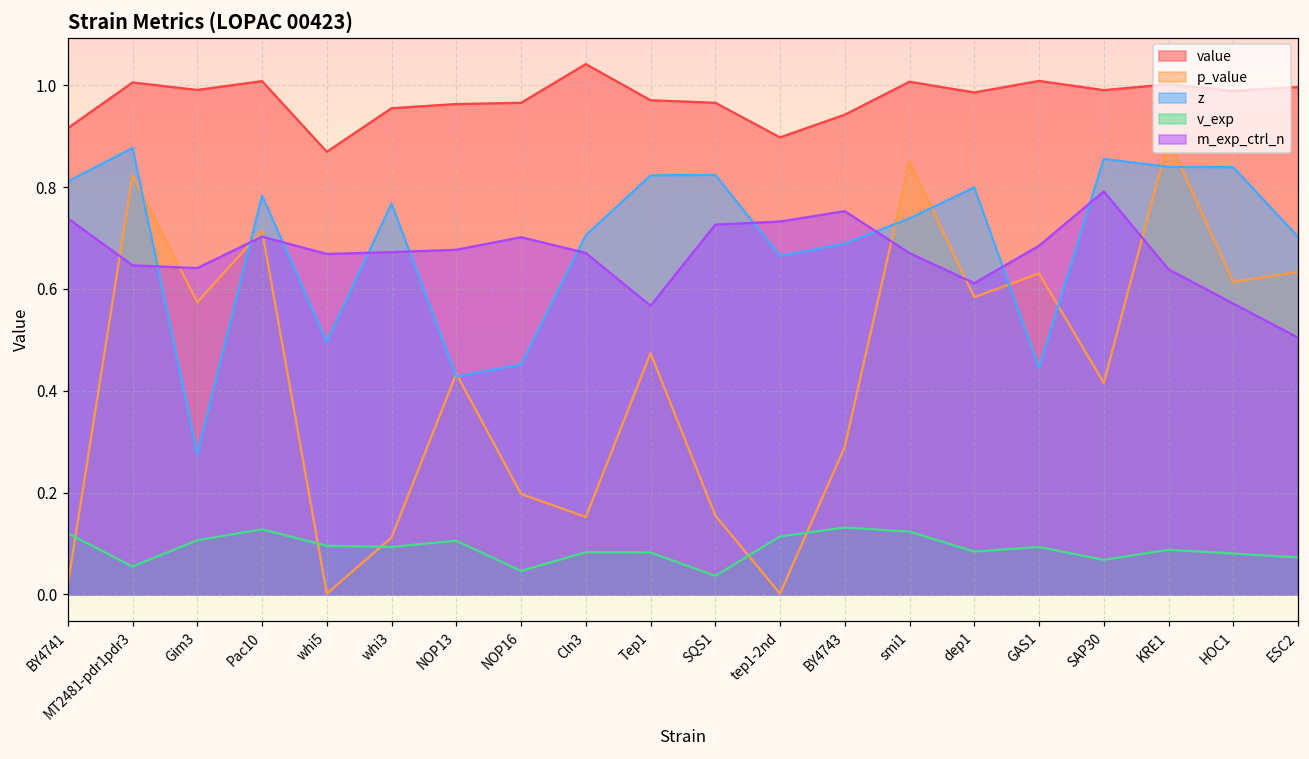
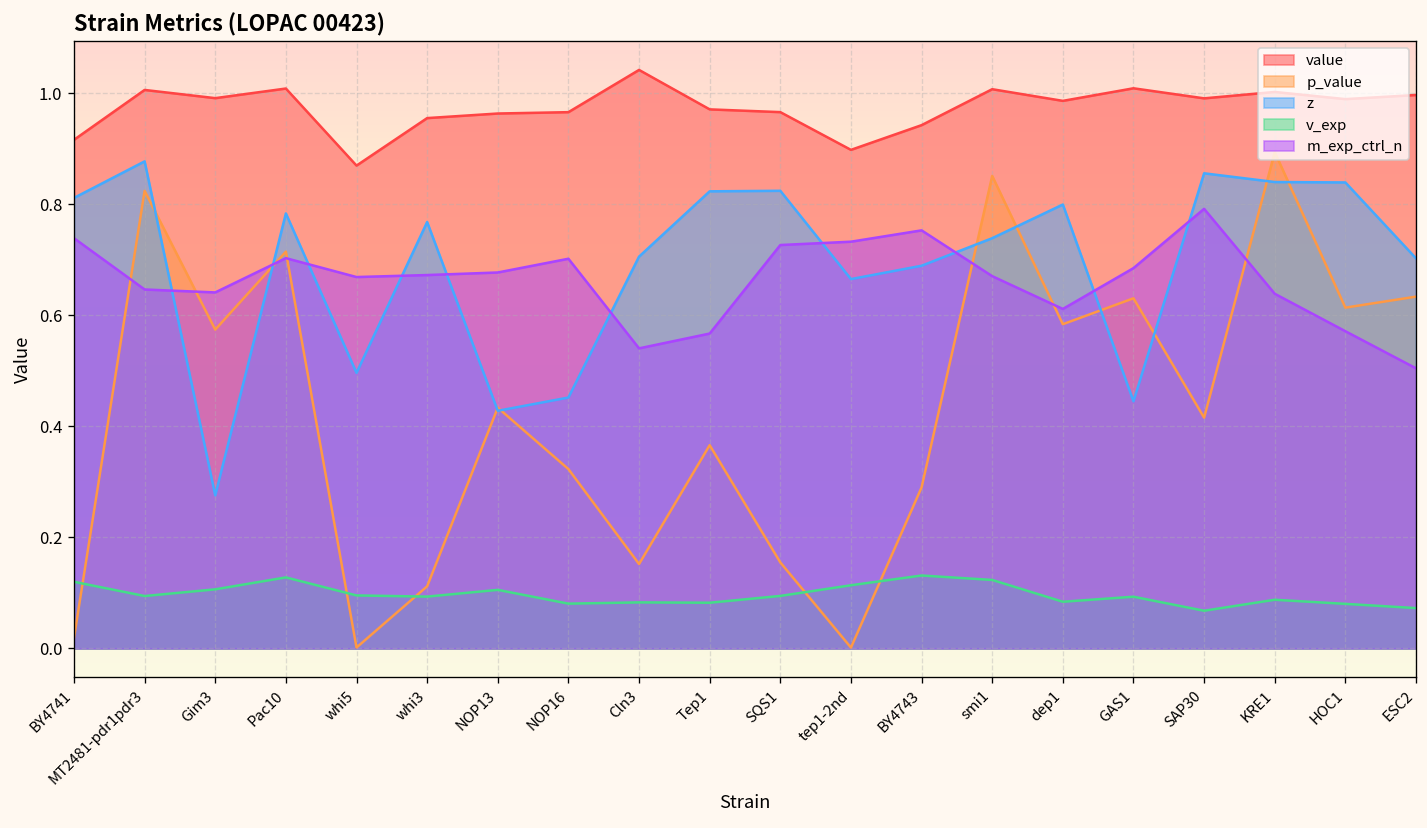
  {
    "value": {
      "BY4741": 0.92,
      "MT2481-pdr1pdr3": 1.01,
      "Gim3": 0.99,
      "Pac10": 1.01,
      "whi5": 0.87,
      "whi3": 0.95,
      "NOP13": 0.96,
      "NOP16": 0.97,
      "Cln3": 1.04,
      "Tep1": 0.97,
      "SQS1": 0.97,
      "tep1-2nd": 0.90,
      "BY4743": 0.94,
      "smi1": 1.01,
      "dep1": 0.99,
      "GAS1": 1.01,
      "SAP30": 0.99,
      "ESC2": 1.00
    },
    "p_value": {
      "BY4741": 0.02,
      "MT2481-pdr1pdr3": 0.82,
      "Gim3": 0.57,
      "Pac10": 0.71,
      "whi5": 0.00,
      "whi3": 0.11,
      "NOP13": 0.43,
-     "NOP16": 0.20,
+     "NOP16": 0.32,
      "Cln3": 0.15,
-     "Tep1": 0.47,
+     "Tep1": 0.37,
      "SQS1": 0.15,
      "tep1-2nd": 0.00,
      "BY4743": 0.29,
      "smi1": 0.85,
      "dep1": 0.58,
      "GAS1": 0.63,
      "SAP30": 0.42,
      "HOC1": 0.61,
      "ESC2": 0.63
    },
    "z": {
      "BY4741": 0.81,
      "MT2481-pdr1pdr3": 0.88,
      "Gim3": 0.28,
      "Pac10": 0.78,
      "whi5": 0.50,
      "whi3": 0.77,
      "NOP13": 0.43,
      "NOP16": 0.45,
      "Cln3": 0.71,
      "Tep1": 0.82,
      "SQS1": 0.82,
      "tep1-2nd": 0.67,
      "BY4743": 0.69,
      "smi1": 0.74,
      "dep1": 0.80,
      "GAS1": 0.45,
      "SAP30": 0.86,
      "KRE1": 0.84,
      "HOC1": 0.84,
      "ESC2": 0.70
    },
    "v_exp": {
      "BY4741": 0.12,
-     "MT2481-pdr1pdr3": 0.05,
+     "MT2481-pdr1pdr3": 0.09,
      "Gim3": 0.11,
      "Pac10": 0.13,
      "whi5": 0.10,
      "whi3": 0.09,
      "NOP13": 0.11,
-     "NOP16": 0.05,
+     "NOP16": 0.08,
      "Cln3": 0.08,
      "Tep1": 0.08,
-     "SQS1": 0.04,
+     "SQS1": 0.09,
      "tep1-2nd": 0.11,
      "BY4743": 0.13,
      "smi1": 0.12,
      "dep1": 0.08,
      "GAS1": 0.09,
      "SAP30": 0.07,
      "KRE1": 0.09,
      "HOC1": 0.08,
      "ESC2": 0.07
    },
    "m_exp_ctrl_n": {
      "BY4741": 0.74,
      "MT2481-pdr1pdr3": 0.65,
      "Gim3": 0.64,
      "Pac10": 0.70,
      "whi5": 0.67,
      "whi3": 0.67,
      "NOP13": 0.68,
      "NOP16": 0.70,
-     "Cln3": 0.67,
+     "Cln3": 0.54,
      "Tep1": 0.57,
      "SQS1": 0.73,
      "tep1-2nd": 0.73,
      "BY4743": 0.75,
      "smi1": 0.67,
      "dep1": 0.61,
      "GAS1": 0.68,
      "SAP30": 0.79,
      "KRE1": 0.64,
      "HOC1": 0.57,
      "ESC2": 0.50
    }
  }
